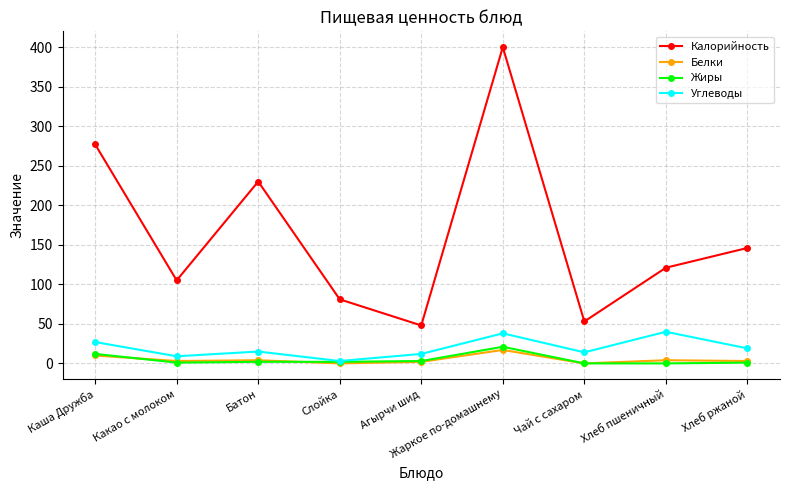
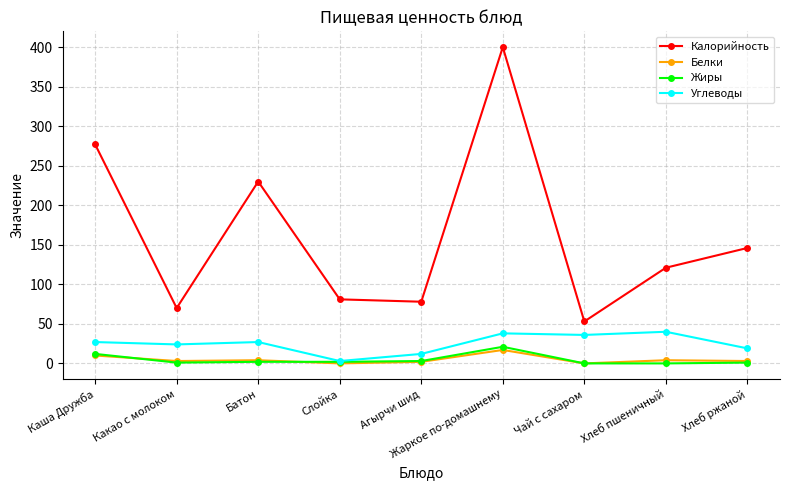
  {
    "Калорийность": {
      "Каша Дружба": 280,
-     "Какао с молоком": 110,
+     "Какао с молоком": 70,
      "Батон": 230,
      "Слойка": 80,
-     "Агырчи шид": 50,
+     "Агырчи шид": 80,
      "Жаркое по-домашнему": 400,
      "Чай с сахаром": 50,
      "Хлеб пшеничный": 120,
      "Хлеб ржаной": 150
    },
    "Белки": {
      "Жаркое по-домашнему": 20,
      "Хлеб пшеничный": 0
    },
    "Жиры": {
      "Жаркое по-домашнему": 20,
      "Хлеб пшеничный": 0
    },
    "Углеводы": {
      "Каша Дружба": 30,
-     "Какао с молоком": 10,
-     "Батон": 20,
+     "Какао с молоком": 20,
+     "Батон": 30,
      "Агырчи шид": 10,
      "Жаркое по-домашнему": 40,
-     "Чай с сахаром": 10,
+     "Чай с сахаром": 40,
      "Хлеб пшеничный": 40,
      "Хлеб ржаной": 20
    }
  }
